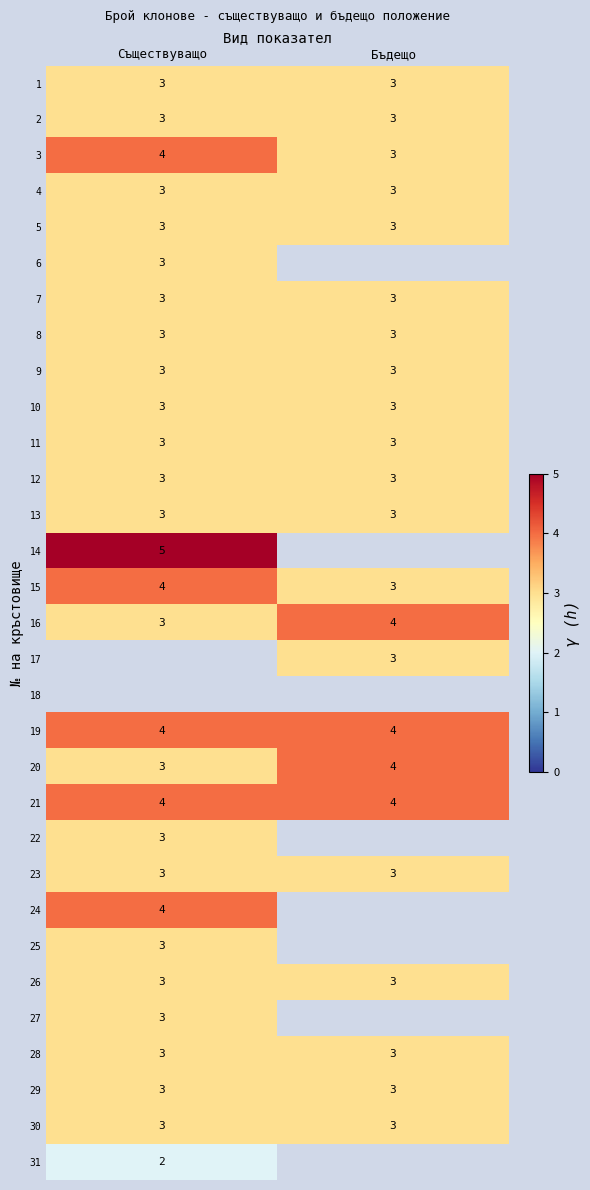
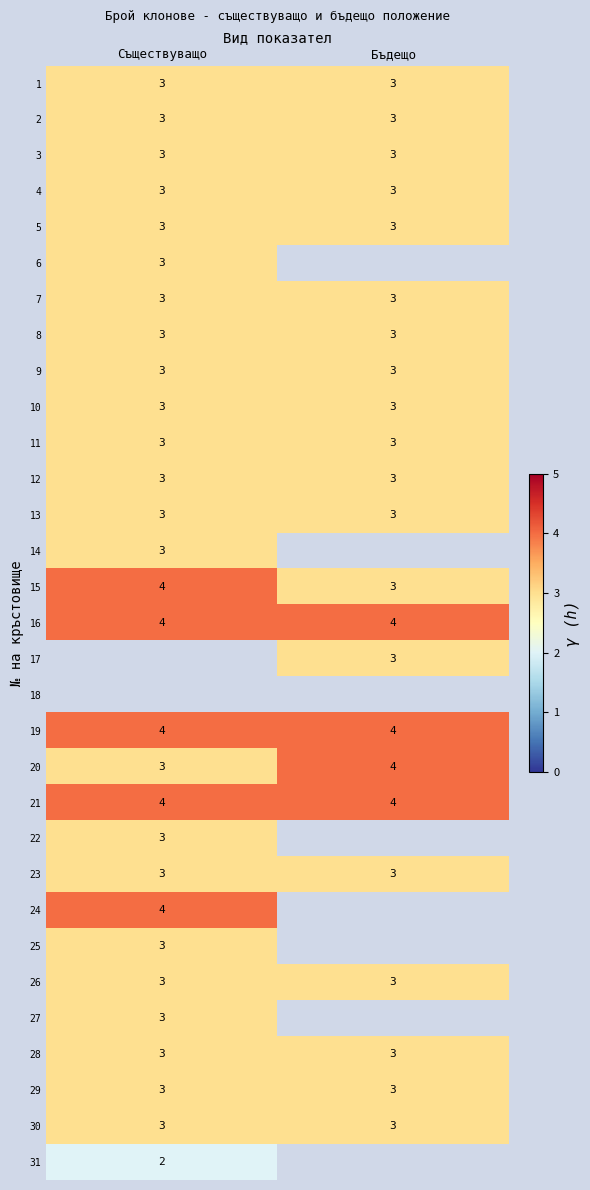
  {
    "1": {
      "Съществуващо": 3,
      "Бъдещо": 3
    },
    "2": {
      "Съществуващо": 3,
      "Бъдещо": 3
    },
    "3": {
-     "Съществуващо": 4,
+     "Съществуващо": 3,
      "Бъдещо": 3
    },
    "4": {
      "Съществуващо": 3,
      "Бъдещо": 3
    },
    "5": {
      "Съществуващо": 3,
      "Бъдещо": 3
    },
    "6": {
      "Съществуващо": 3
    },
    "7": {
      "Съществуващо": 3,
      "Бъдещо": 3
    },
    "8": {
      "Съществуващо": 3,
      "Бъдещо": 3
    },
    "9": {
      "Съществуващо": 3,
      "Бъдещо": 3
    },
    "10": {
      "Съществуващо": 3,
      "Бъдещо": 3
    },
    "11": {
      "Съществуващо": 3,
      "Бъдещо": 3
    },
    "12": {
      "Съществуващо": 3,
      "Бъдещо": 3
    },
    "13": {
      "Съществуващо": 3,
      "Бъдещо": 3
    },
    "14": {
-     "Съществуващо": 5
+     "Съществуващо": 3
    },
    "15": {
      "Съществуващо": 4,
      "Бъдещо": 3
    },
    "16": {
-     "Съществуващо": 3,
+     "Съществуващо": 4,
      "Бъдещо": 4
    },
    "17": {
      "Бъдещо": 3
    },
    "19": {
      "Съществуващо": 4,
      "Бъдещо": 4
    },
    "20": {
      "Съществуващо": 3,
      "Бъдещо": 4
    },
    "21": {
      "Съществуващо": 4,
      "Бъдещо": 4
    },
    "22": {
      "Съществуващо": 3
    },
    "23": {
      "Съществуващо": 3,
      "Бъдещо": 3
    },
    "24": {
      "Съществуващо": 4
    },
    "25": {
      "Съществуващо": 3
    },
    "26": {
      "Съществуващо": 3,
      "Бъдещо": 3
    },
    "27": {
      "Съществуващо": 3
    },
    "28": {
      "Съществуващо": 3,
      "Бъдещо": 3
    },
    "29": {
      "Съществуващо": 3,
      "Бъдещо": 3
    },
    "30": {
      "Съществуващо": 3,
      "Бъдещо": 3
    },
    "31": {
      "Съществуващо": 2
    }
  }
